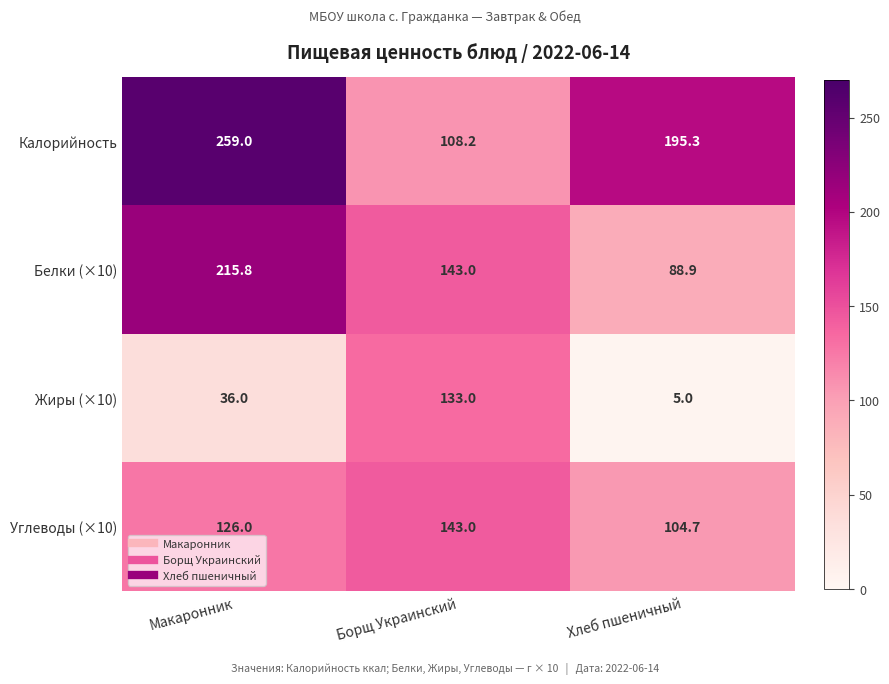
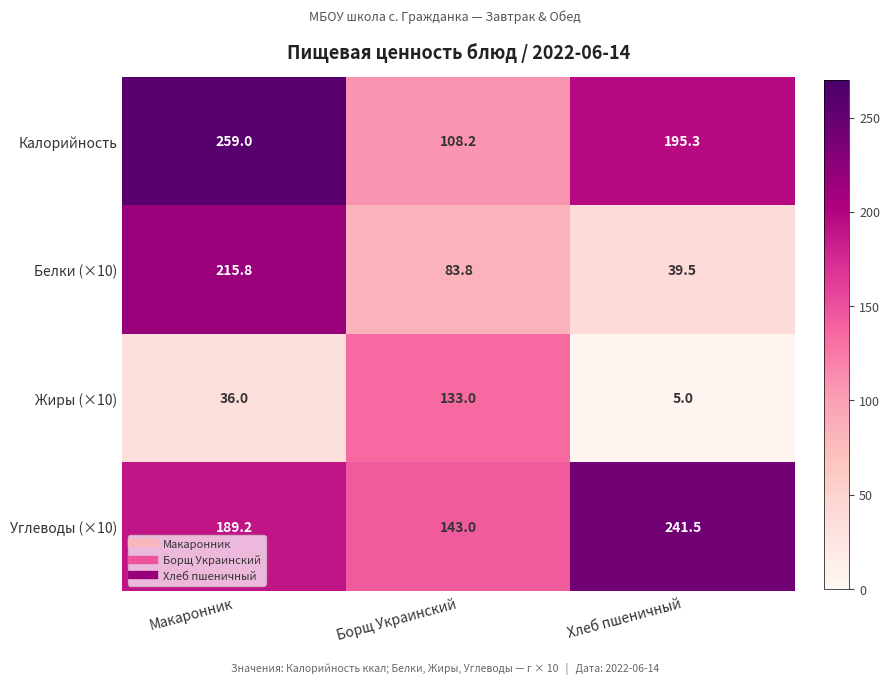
  {
    "Калорийность": {
      "Макаронник": 259.0,
      "Борщ Украинский": 108.2,
      "Хлеб пшеничный": 195.3
    },
    "Белки (×10)": {
      "Макаронник": 215.8,
-     "Борщ Украинский": 143.0,
-     "Хлеб пшеничный": 88.9
+     "Борщ Украинский": 83.8,
+     "Хлеб пшеничный": 39.5
    },
    "Жиры (×10)": {
      "Макаронник": 36.0,
      "Борщ Украинский": 133.0,
      "Хлеб пшеничный": 5.0
    },
    "Углеводы (×10)": {
-     "Макаронник": 126.0,
+     "Макаронник": 189.2,
      "Борщ Украинский": 143.0,
-     "Хлеб пшеничный": 104.7
+     "Хлеб пшеничный": 241.5
    }
  }
